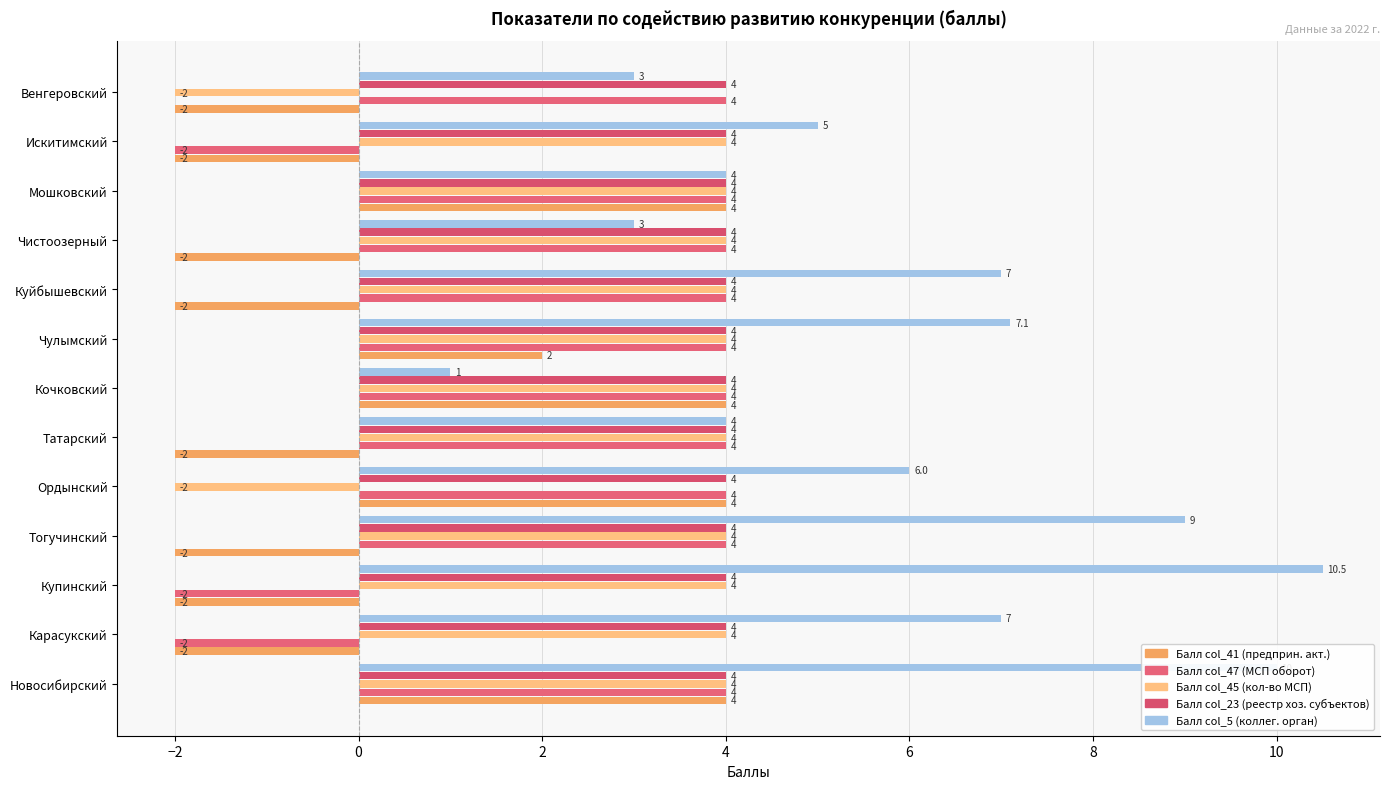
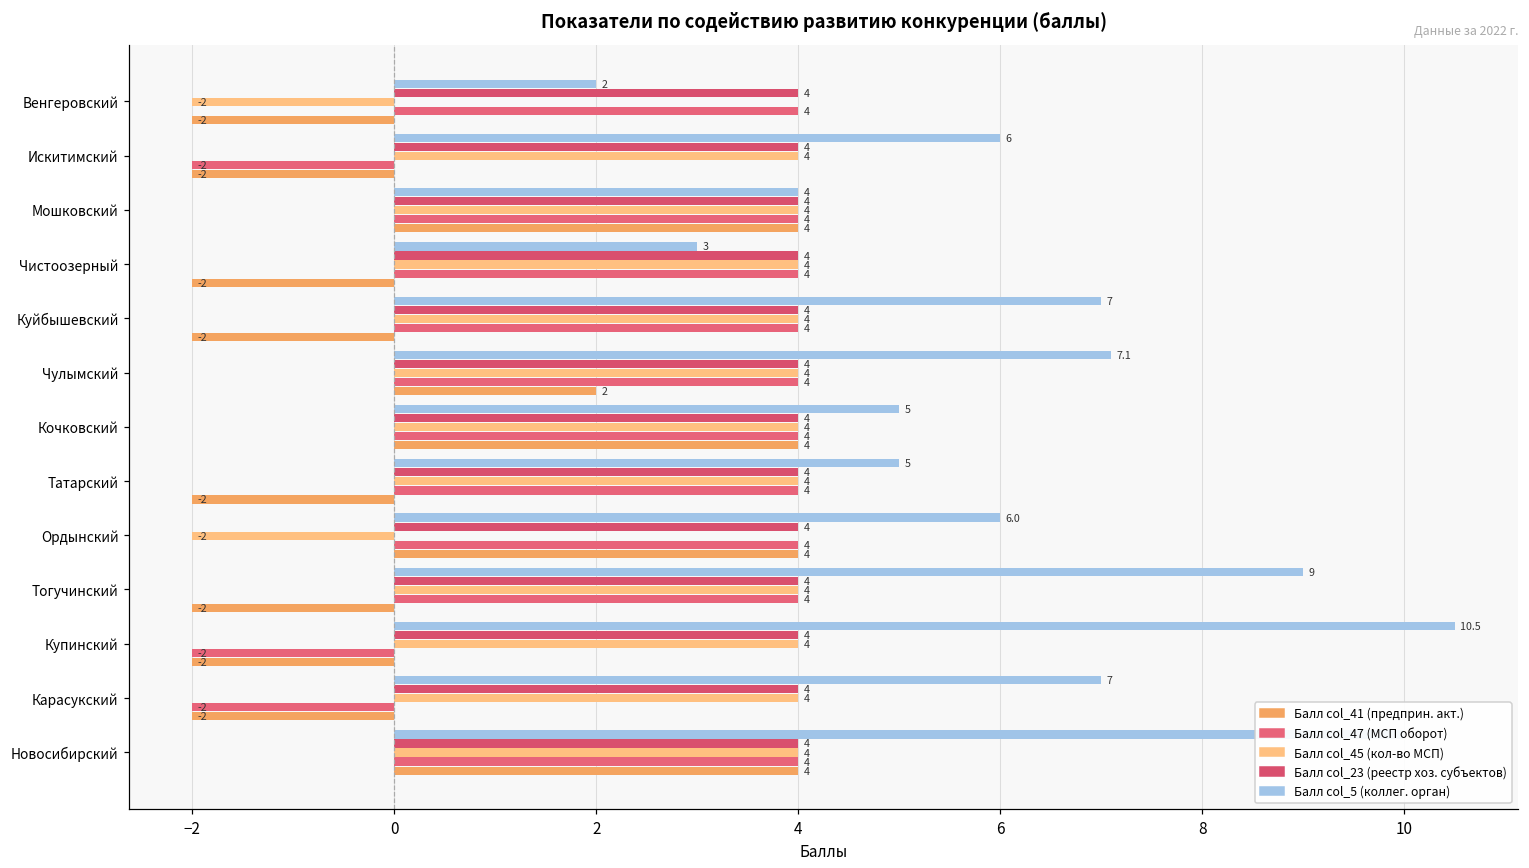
  {
    "Балл col_5 (коллег. орган)": {
-     "Венгеровский": 3,
-     "Искитимский": 5,
+     "Венгеровский": 2,
+     "Искитимский": 6,
      "Чистоозерный": 3,
      "Куйбышевский": 7,
      "Чулымский": 7.1,
-     "Кочковский": 1,
-     "Татарский": 4,
+     "Кочковский": 5,
+     "Татарский": 5,
      "Ордынский": 6.0,
      "Тогучинский": 9,
      "Купинский": 10.5,
      "Карасукский": 7
    }
  }
